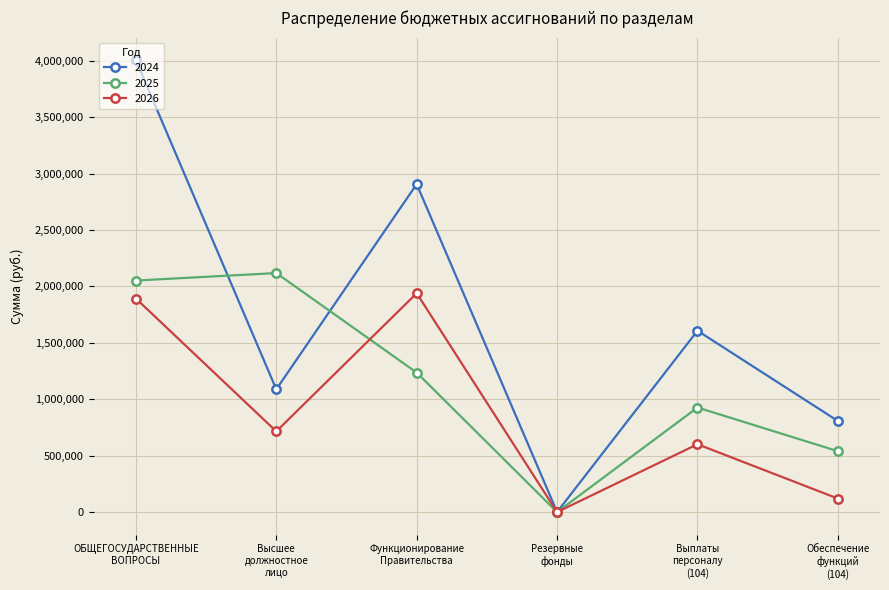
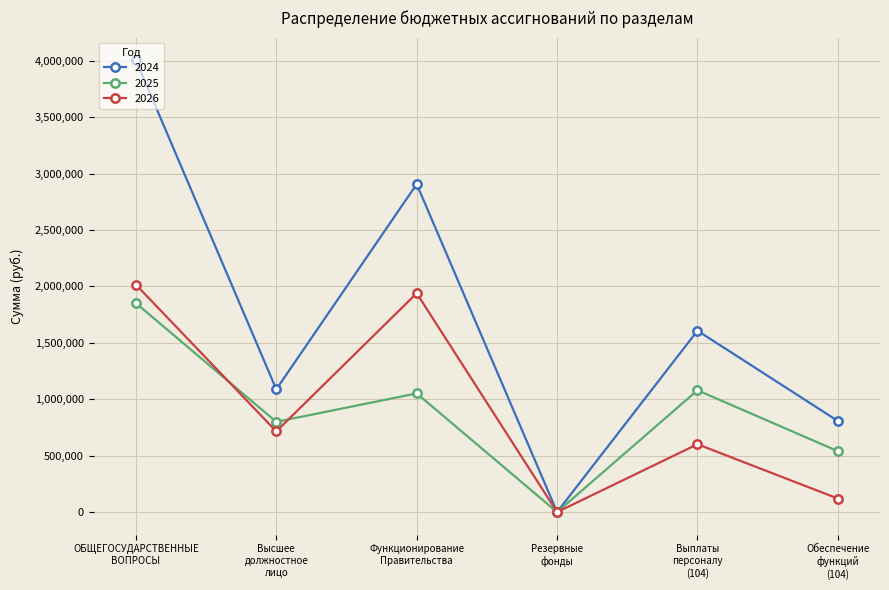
  {
    "2024": {
      "Высшее должностное лицо": "1,090,000",
      "Функционирование Правительства": "2,910,000",
      "Выплаты персоналу (104)": "1,610,000",
      "Обеспечение функций (104)": "810,000"
    },
    "2025": {
-     "ОБЩЕГОСУДАРСТВЕННЫЕ ВОПРОСЫ": "2,050,000",
-     "Высшее должностное лицо": "2,120,000",
-     "Функционирование Правительства": "1,240,000",
-     "Выплаты персоналу (104)": "930,000",
+     "ОБЩЕГОСУДАРСТВЕННЫЕ ВОПРОСЫ": "1,850,000",
+     "Высшее должностное лицо": "800,000",
+     "Функционирование Правительства": "1,050,000",
+     "Выплаты персоналу (104)": "1,080,000",
      "Обеспечение функций (104)": "540,000"
    },
    "2026": {
-     "ОБЩЕГОСУДАРСТВЕННЫЕ ВОПРОСЫ": "1,890,000",
+     "ОБЩЕГОСУДАРСТВЕННЫЕ ВОПРОСЫ": "2,020,000",
      "Высшее должностное лицо": "720,000",
      "Функционирование Правительства": "1,940,000",
      "Выплаты персоналу (104)": "600,000",
      "Обеспечение функций (104)": "120,000"
    }
  }
